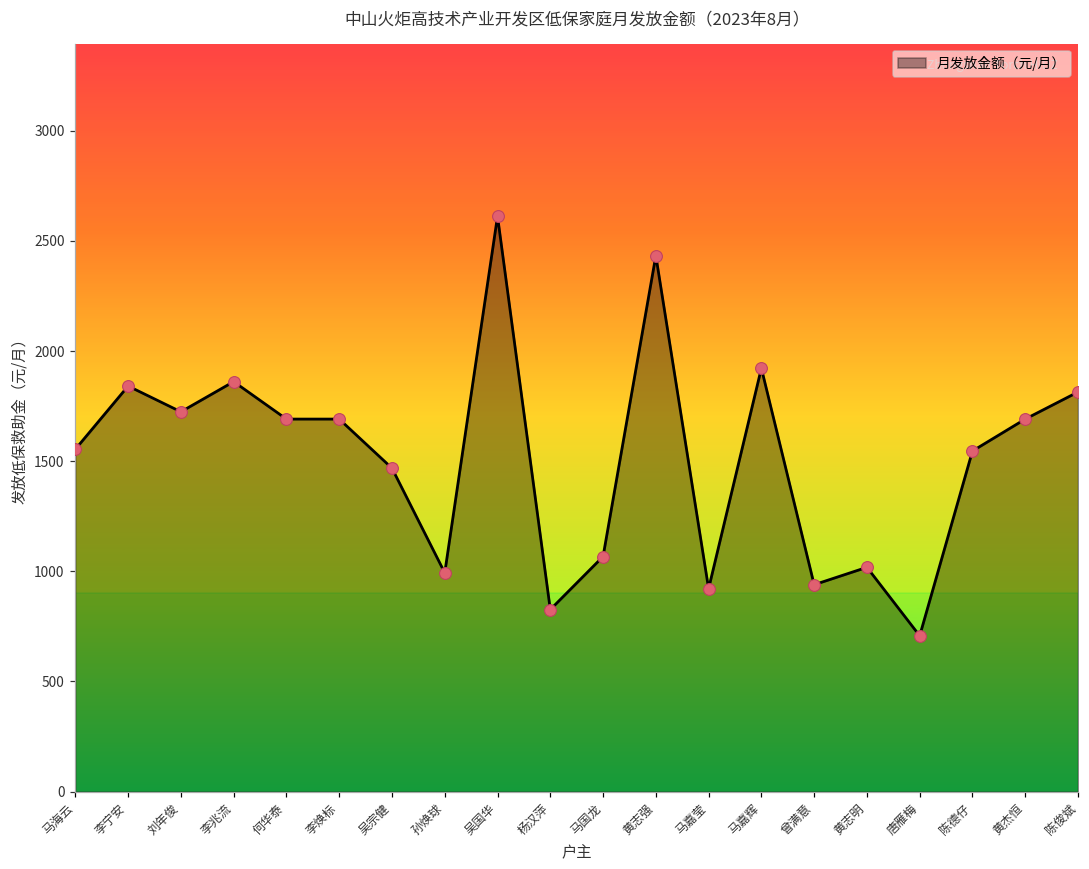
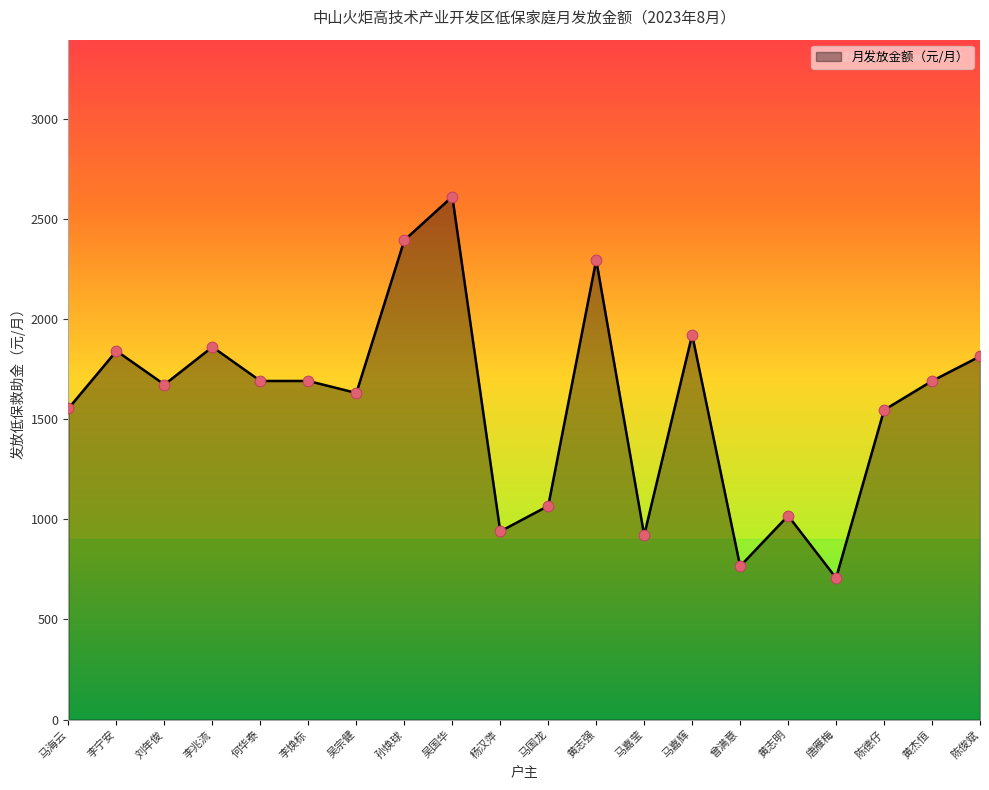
  {
    "马海云": 1550,
    "李宁安": 1840,
-   "刘年俊": 1720,
+   "刘年俊": 1670,
    "李兆流": 1860,
    "何华泰": 1690,
    "李焕标": 1690,
-   "吴宗健": 1470,
-   "孙焕球": 990,
+   "吴宗健": 1630,
+   "孙焕球": 2390,
    "吴国华": 2610,
-   "杨汉萍": 830,
+   "杨汉萍": 940,
    "马国龙": 1070,
-   "黄志强": 2430,
+   "黄志强": 2300,
    "马嘉莹": 920,
    "马嘉辉": 1920,
-   "曾满意": 940,
+   "曾满意": 770,
    "黄志明": 1020,
    "唐雁梅": 710,
    "陈德仔": 1550,
    "黄杰恒": 1690,
    "陈俊斌": 1810
  }
